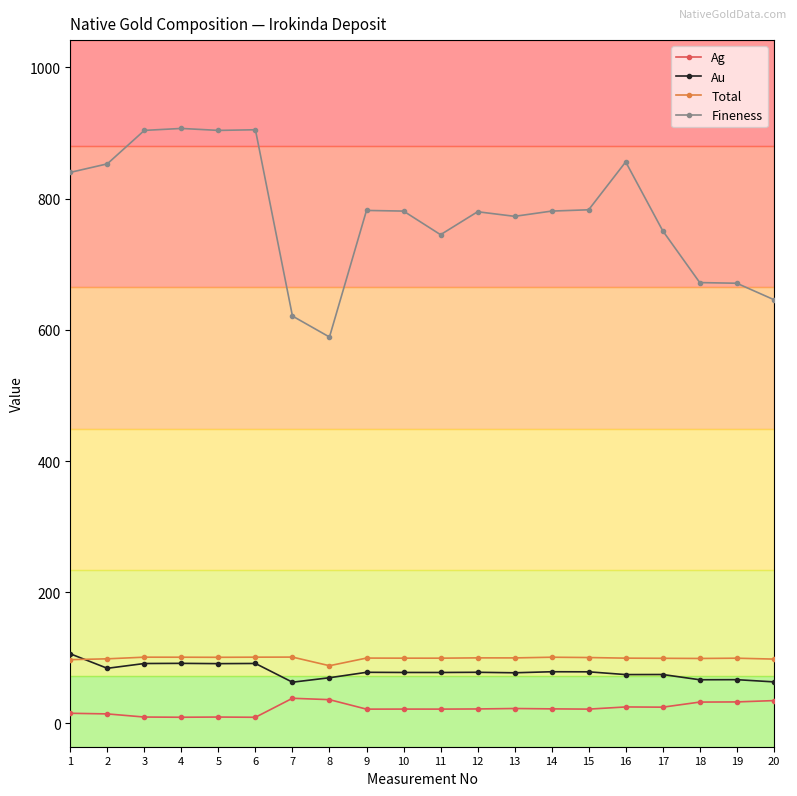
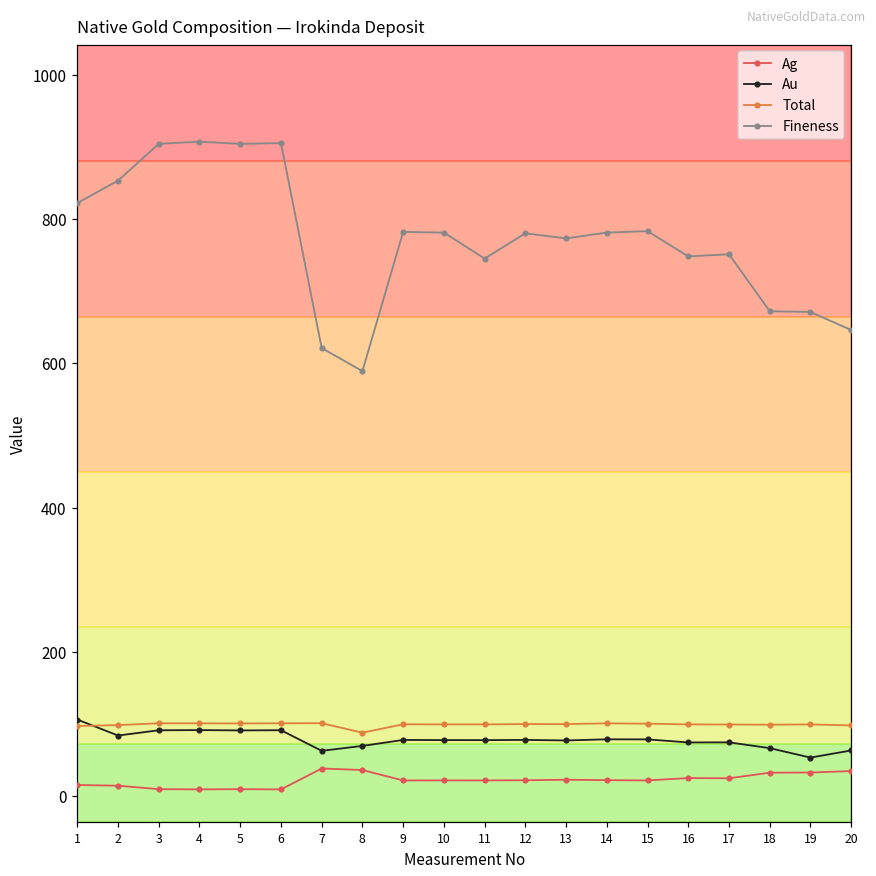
  {
    "Au": {
      "1": 110,
      "2": 80,
      "3": 90,
      "4": 90,
      "5": 90,
      "6": 90,
      "7": 60,
      "8": 70,
      "9": 80,
      "10": 80,
      "11": 80,
      "12": 80,
      "13": 80,
      "14": 80,
      "15": 80,
      "16": 70,
      "17": 70,
      "18": 70,
-     "19": 70,
+     "19": 50,
      "20": 60
    },
    "Fineness": {
-     "1": 840,
+     "1": 820,
      "2": 850,
      "3": 900,
      "4": 910,
      "5": 900,
      "6": 910,
      "7": 620,
      "8": 590,
      "9": 780,
      "10": 780,
      "11": 750,
      "12": 780,
      "13": 770,
      "14": 780,
      "15": 780,
-     "16": 860,
+     "16": 750,
      "17": 750,
      "18": 670,
      "19": 670,
      "20": 650
    }
  }
